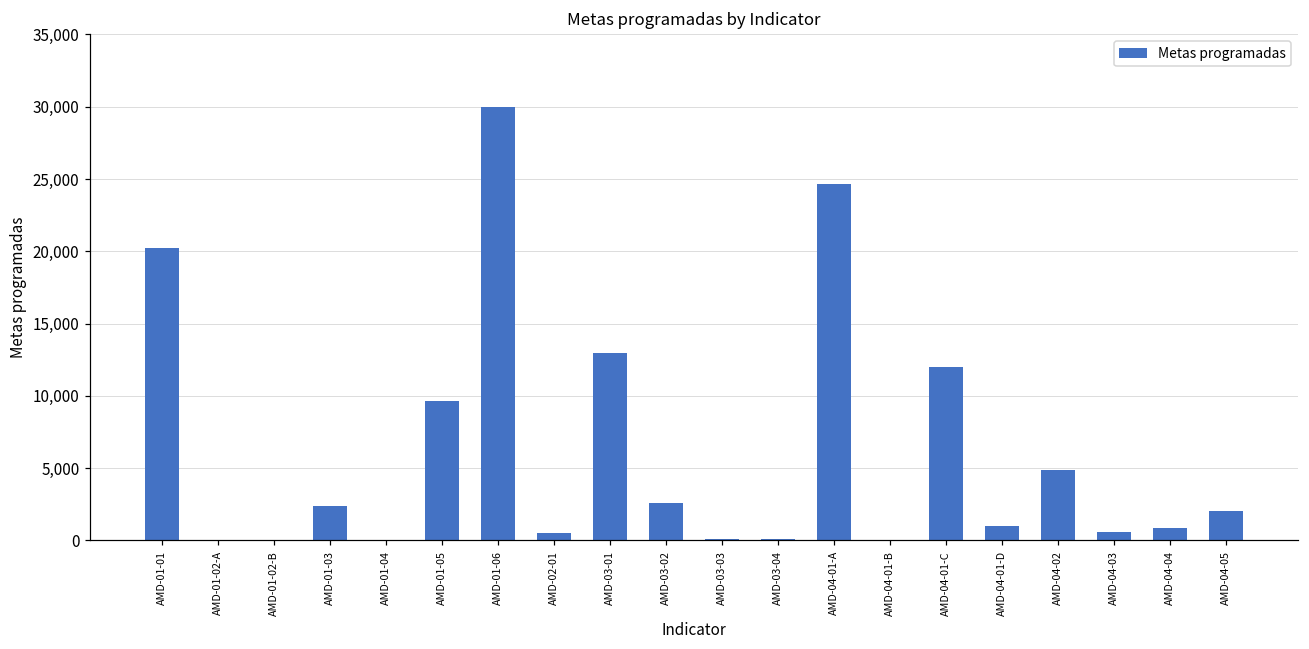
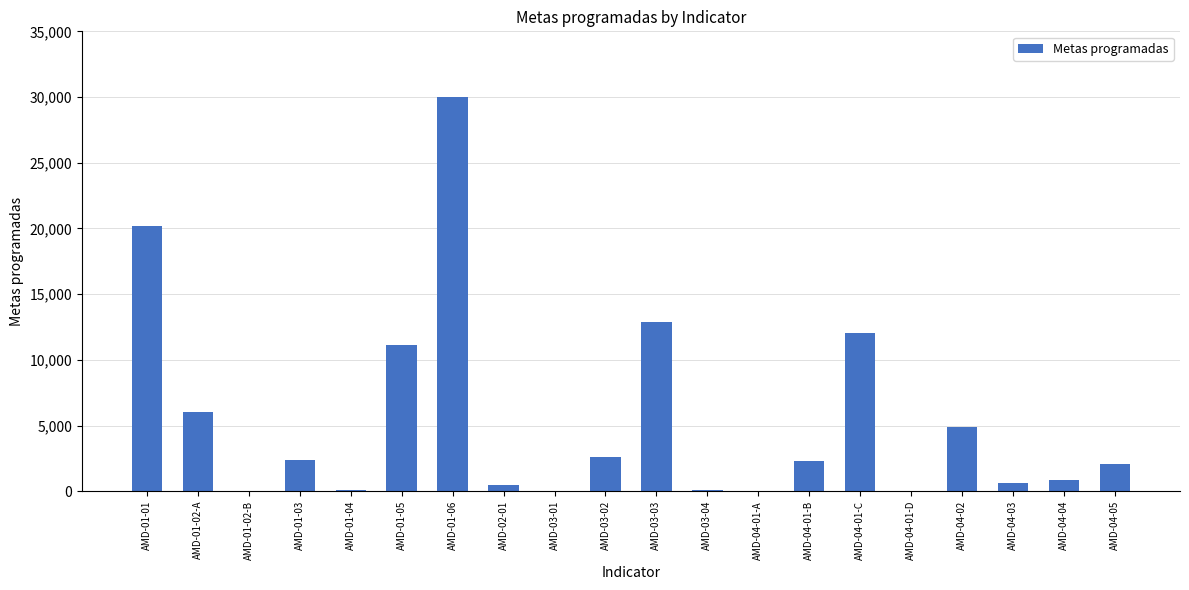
  {
    "AMD-01-01": "20,200",
-   "AMD-01-02-A": "0",
+   "AMD-01-02-A": "6,000",
    "AMD-01-03": "2,300",
-   "AMD-01-05": "9,600",
+   "AMD-01-05": "11,200",
    "AMD-01-06": "30,000",
    "AMD-02-01": "500",
-   "AMD-03-01": "13,000",
+   "AMD-03-01": "0",
    "AMD-03-02": "2,600",
-   "AMD-03-03": "100",
-   "AMD-04-01-A": "24,600",
-   "AMD-04-01-B": "0",
+   "AMD-03-03": "12,900",
+   "AMD-04-01-A": "0",
+   "AMD-04-01-B": "2,300",
    "AMD-04-01-C": "12,000",
-   "AMD-04-01-D": "1,000",
+   "AMD-04-01-D": "0",
    "AMD-04-02": "4,900",
    "AMD-04-03": "600",
    "AMD-04-04": "800",
    "AMD-04-05": "2,000"
  }
